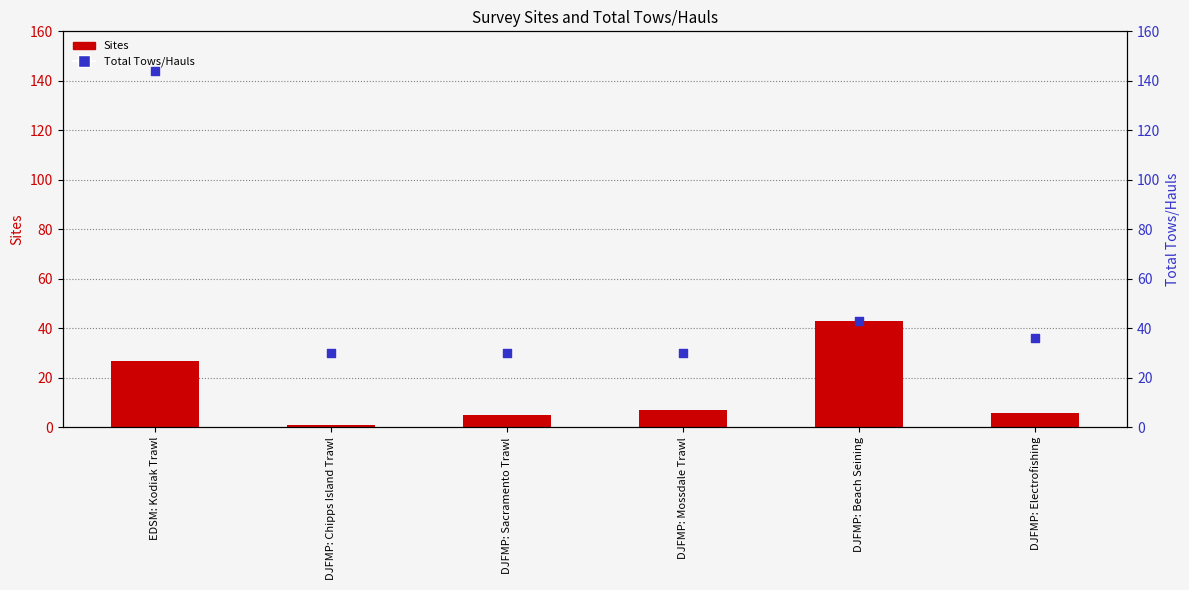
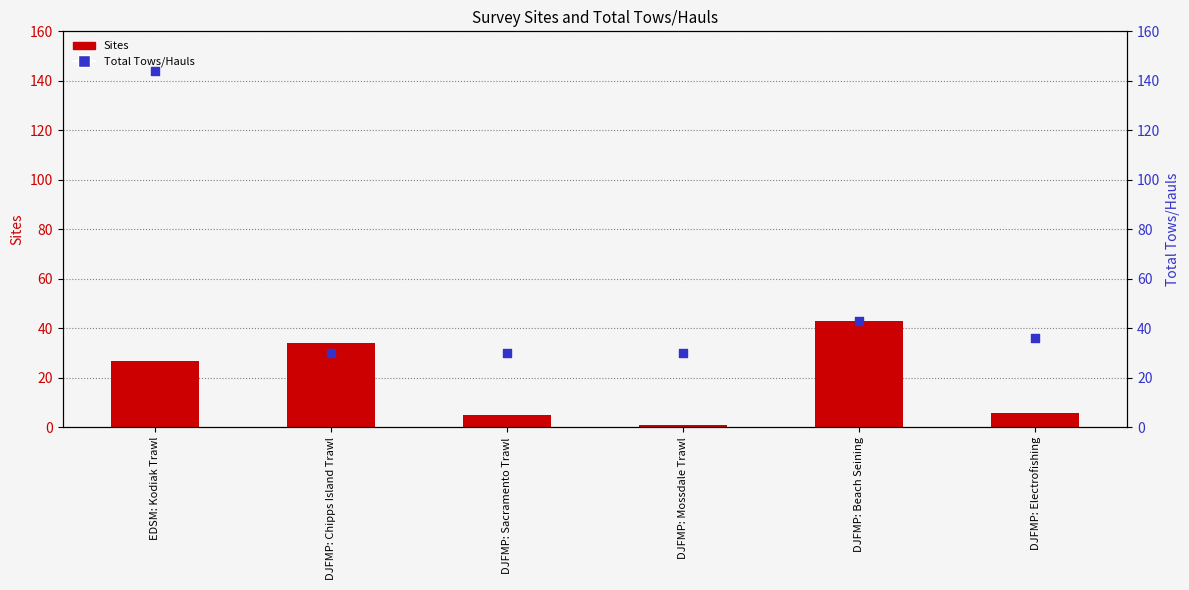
  {
    "Sites": {
      "EDSM: Kodiak Trawl": 27,
-     "DJFMP: Chipps Island Trawl": 1,
+     "DJFMP: Chipps Island Trawl": 34,
      "DJFMP: Sacramento Trawl": 5,
-     "DJFMP: Mossdale Trawl": 7,
+     "DJFMP: Mossdale Trawl": 1,
      "DJFMP: Beach Seining": 43,
      "DJFMP: Electrofishing": 6
    }
  }
